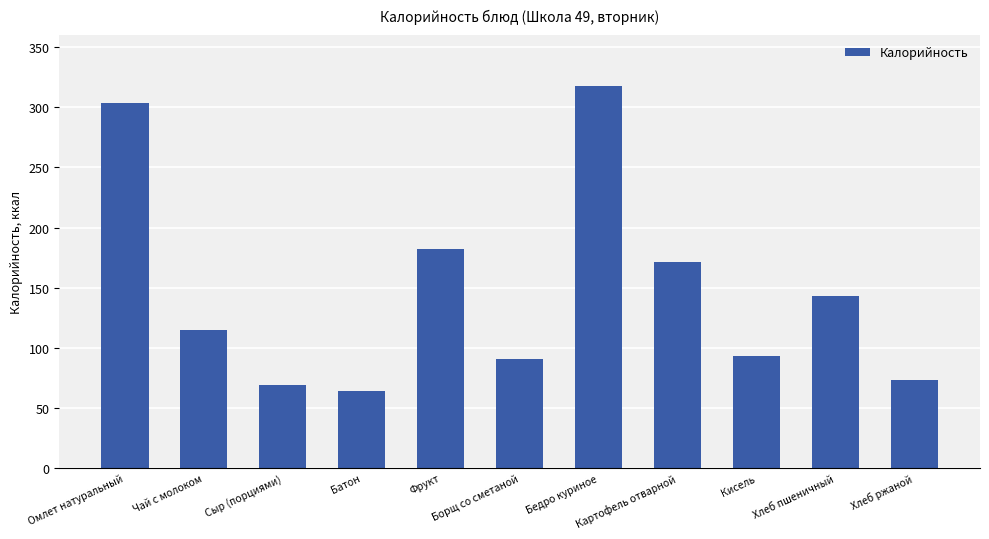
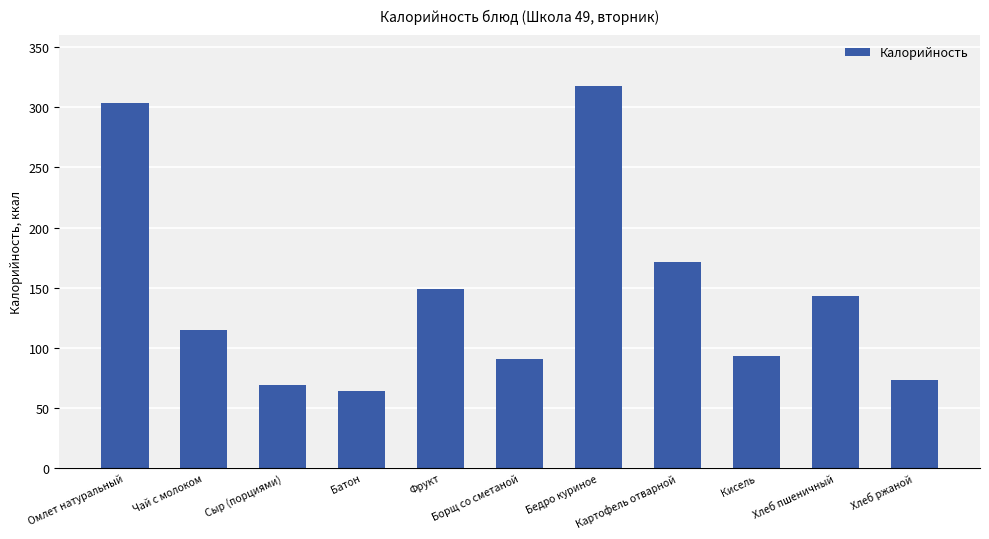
  {
    "Омлет натуральный": 303,
    "Чай с молоком": 115,
    "Сыр (порциями)": 69,
    "Батон": 64,
-   "Фрукт": 182,
+   "Фрукт": 149,
    "Борщ со сметаной": 91,
    "Бедро куриное": 318,
    "Картофель отварной": 171,
    "Кисель": 93,
    "Хлеб пшеничный": 143,
    "Хлеб ржаной": 73
  }
